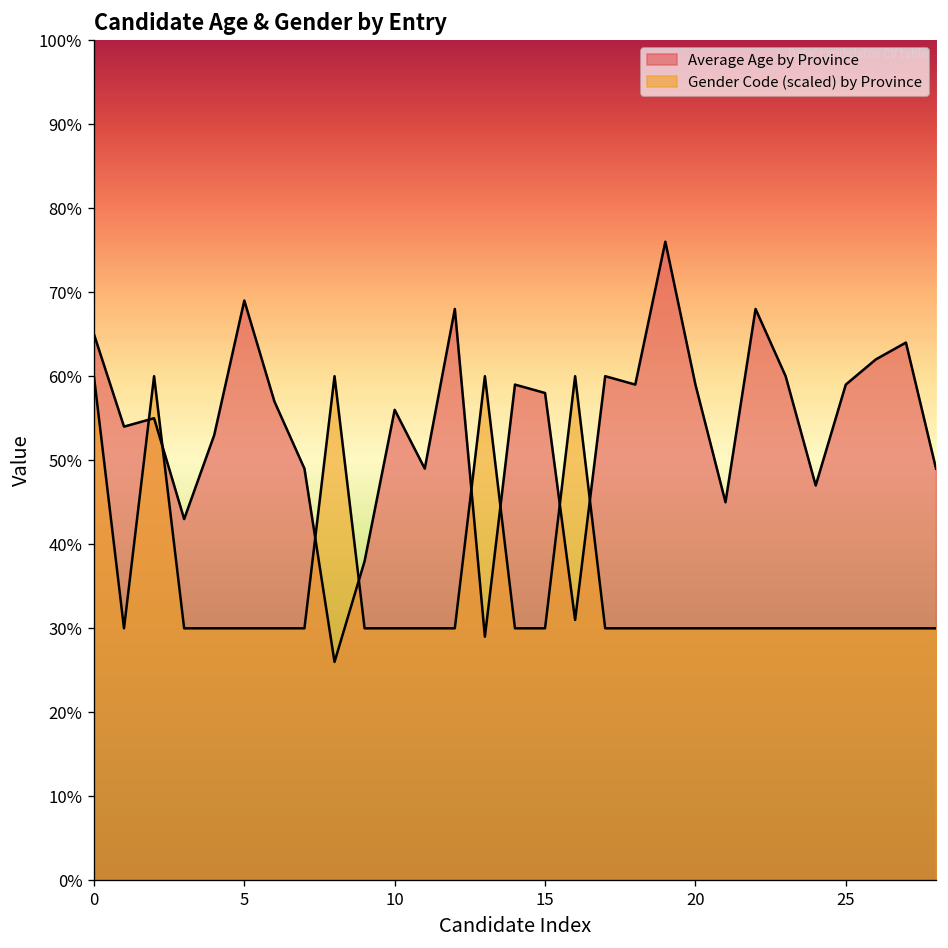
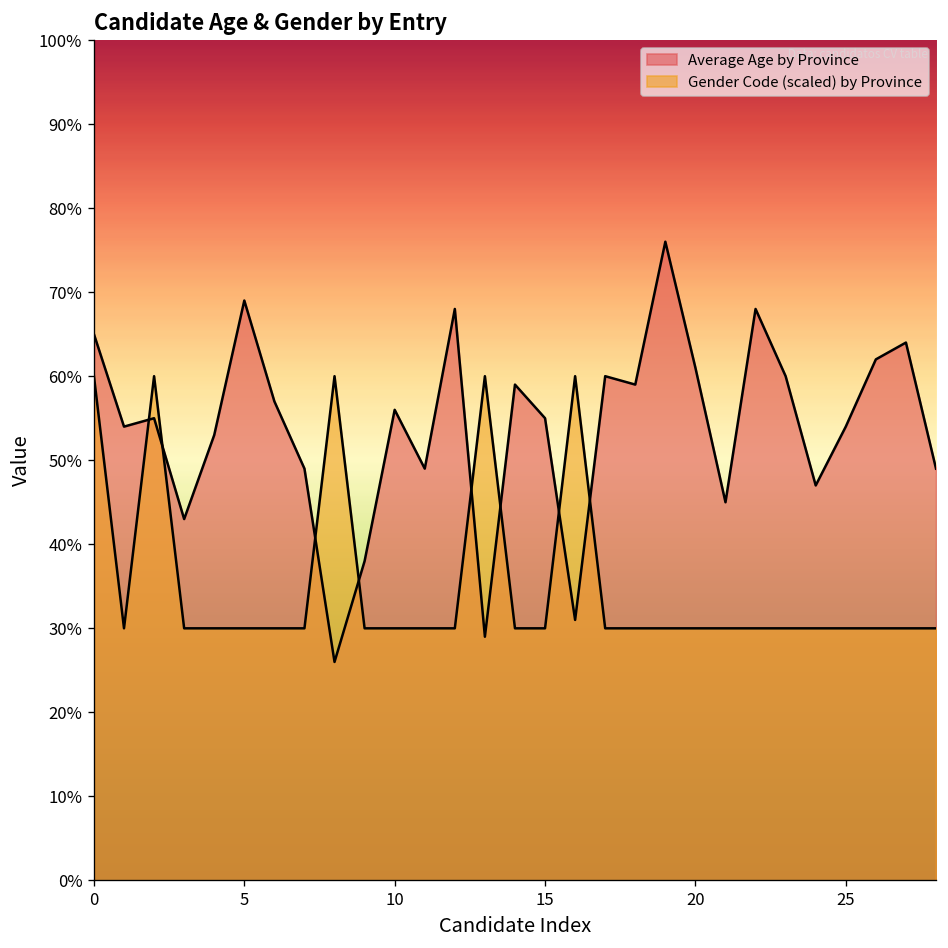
  {
    "Average Age by Province": {
      "0": "65%",
      "5": "69%",
      "10": "56%",
-     "15": "58%",
-     "20": "59%",
-     "25": "59%"
+     "15": "55%",
+     "20": "61%",
+     "25": "54%"
    },
    "Gender Code (scaled) by Province": {
      "0": "60%",
      "5": "30%",
      "10": "30%",
      "15": "30%",
      "20": "30%",
      "25": "30%"
    }
  }
